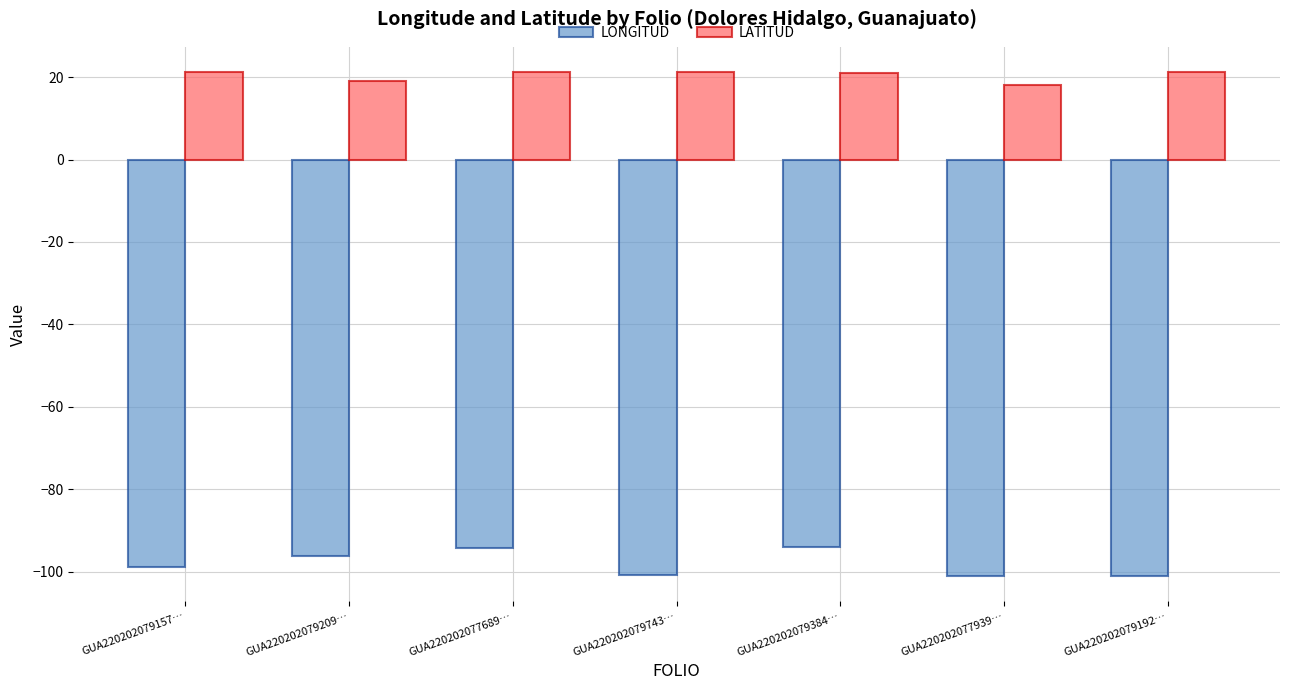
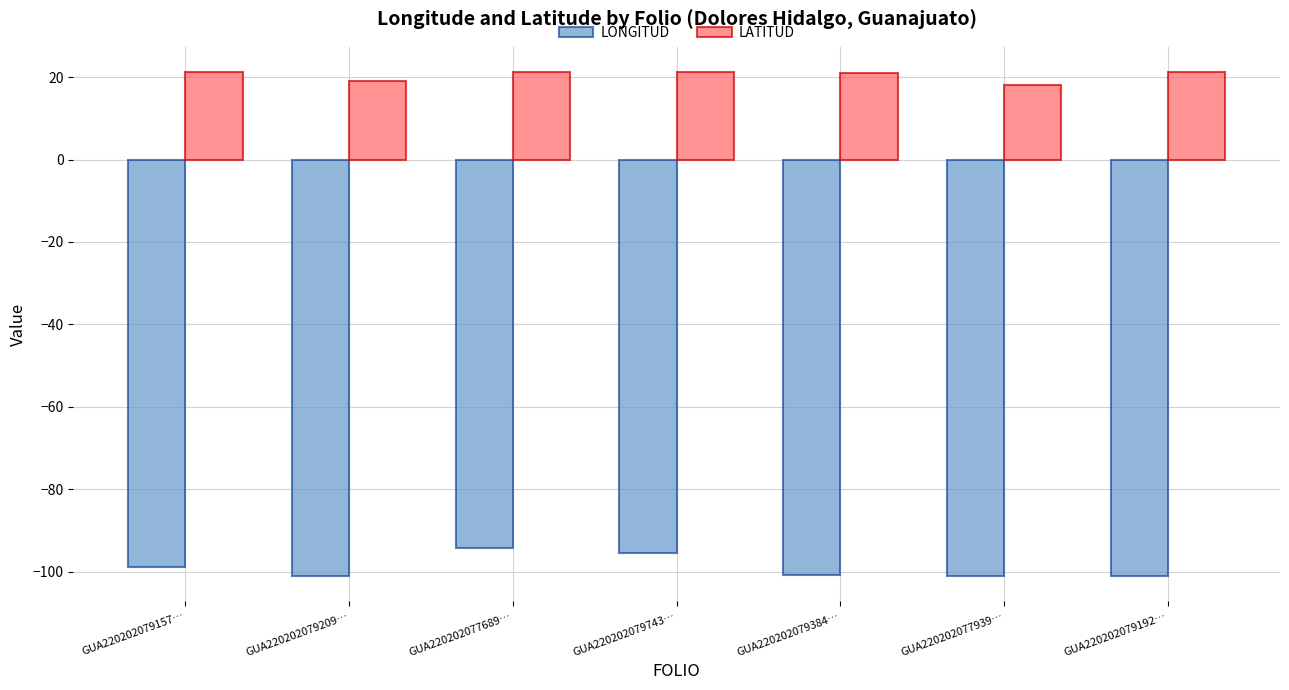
  {
    "LONGITUD": {
      "GUA220202079157…": -99,
-     "GUA220202079209…": -96,
+     "GUA220202079209…": -101,
      "GUA220202077689…": -94,
-     "GUA220202079743…": -101,
-     "GUA220202079384…": -94,
+     "GUA220202079743…": -95,
+     "GUA220202079384…": -101,
      "GUA220202077939…": -101,
      "GUA220202079192…": -101
    },
    "LATITUD": {
      "GUA220202079157…": 21,
      "GUA220202079209…": 19,
      "GUA220202077689…": 21,
      "GUA220202079743…": 21,
      "GUA220202079384…": 21,
      "GUA220202077939…": 18,
      "GUA220202079192…": 21
    }
  }
